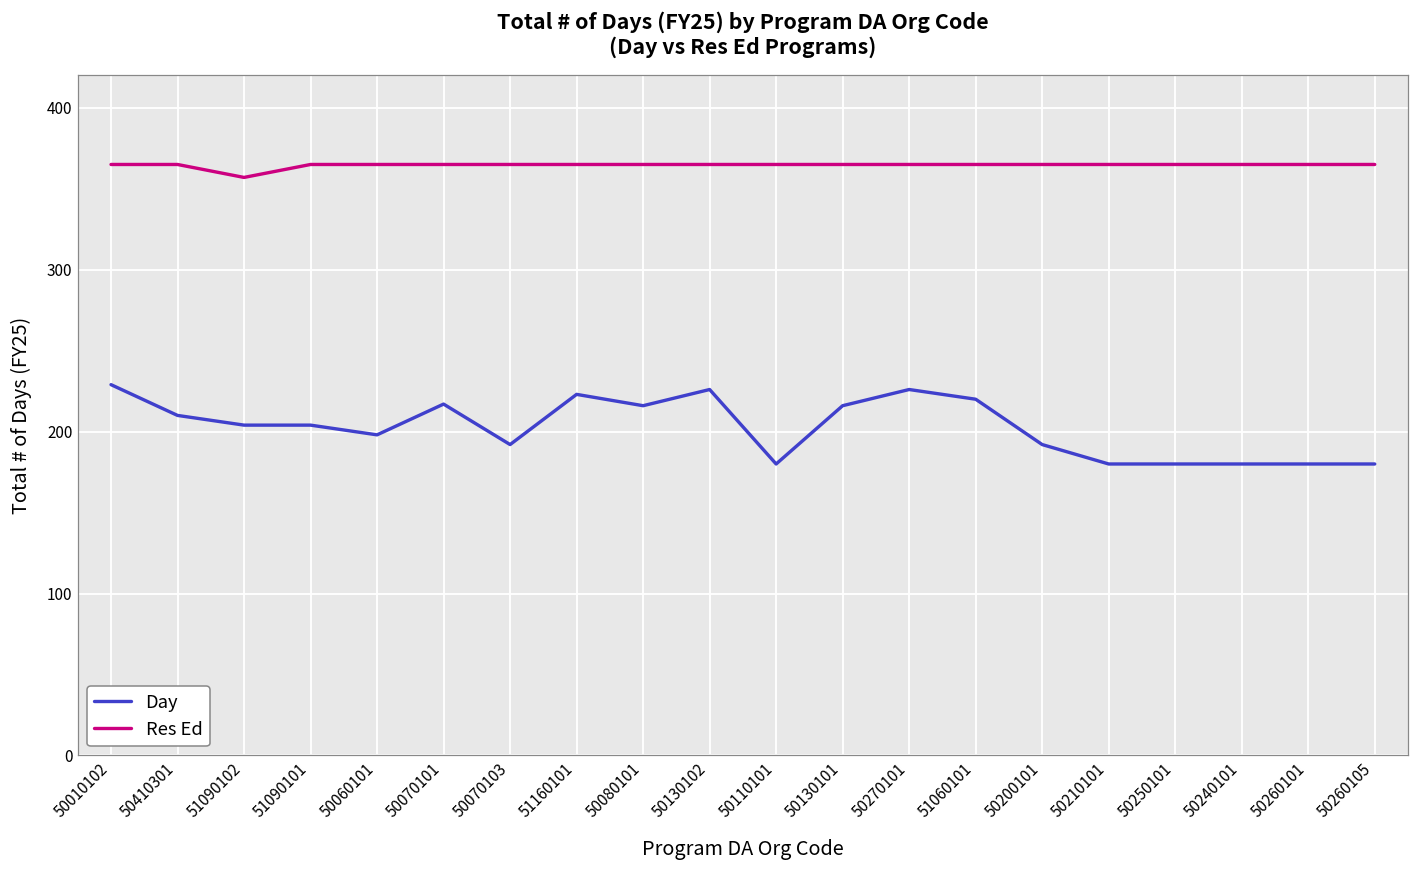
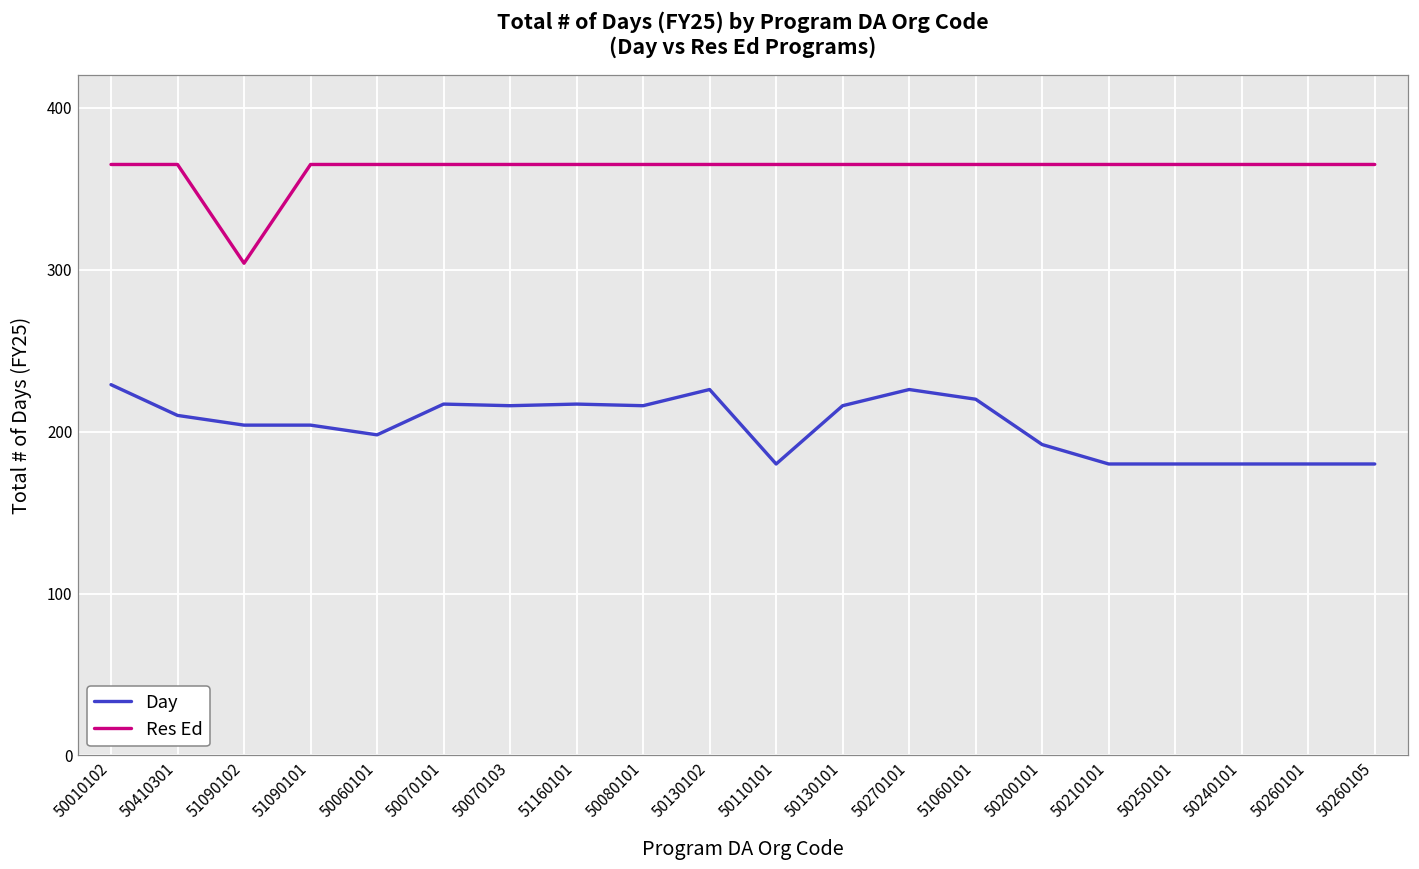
  {
    "Day": {
      "50010102": 229,
      "50410301": 210,
      "51090102": 204,
      "51090101": 204,
      "50060101": 198,
      "50070101": 217,
-     "50070103": 192,
-     "51160101": 223,
+     "50070103": 216,
+     "51160101": 217,
      "50080101": 216,
      "50130102": 226,
      "50110101": 180,
      "50130101": 216,
      "50270101": 226,
      "51060101": 220,
      "50200101": 192,
      "50210101": 180,
      "50250101": 180,
      "50240101": 180,
      "50260101": 180,
      "50260105": 180
    },
    "Res Ed": {
      "50010102": 365,
      "50410301": 365,
-     "51090102": 357,
+     "51090102": 304,
      "51090101": 365,
      "50060101": 365,
      "50070101": 365,
      "50070103": 365,
      "51160101": 365,
      "50080101": 365,
      "50130102": 365,
      "50110101": 365,
      "50130101": 365,
      "50270101": 365,
      "51060101": 365,
      "50200101": 365,
      "50210101": 365,
      "50250101": 365,
      "50240101": 365,
      "50260101": 365,
      "50260105": 365
    }
  }
